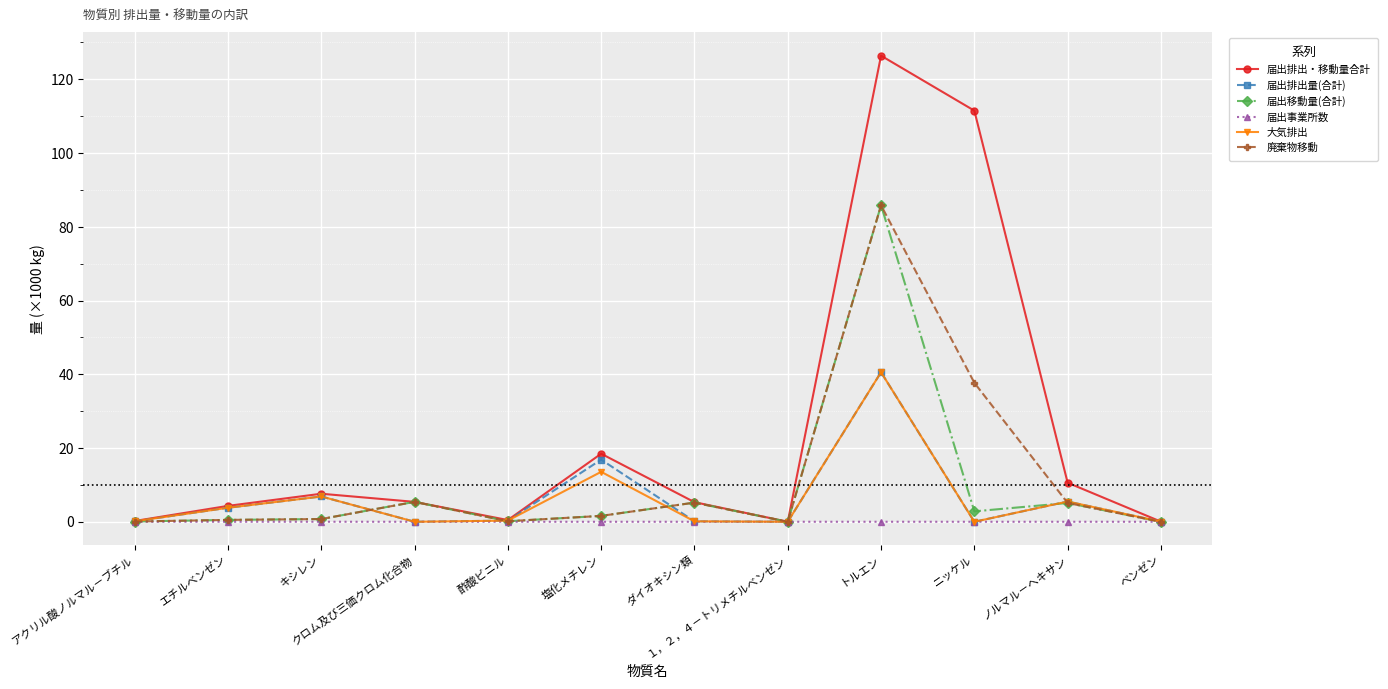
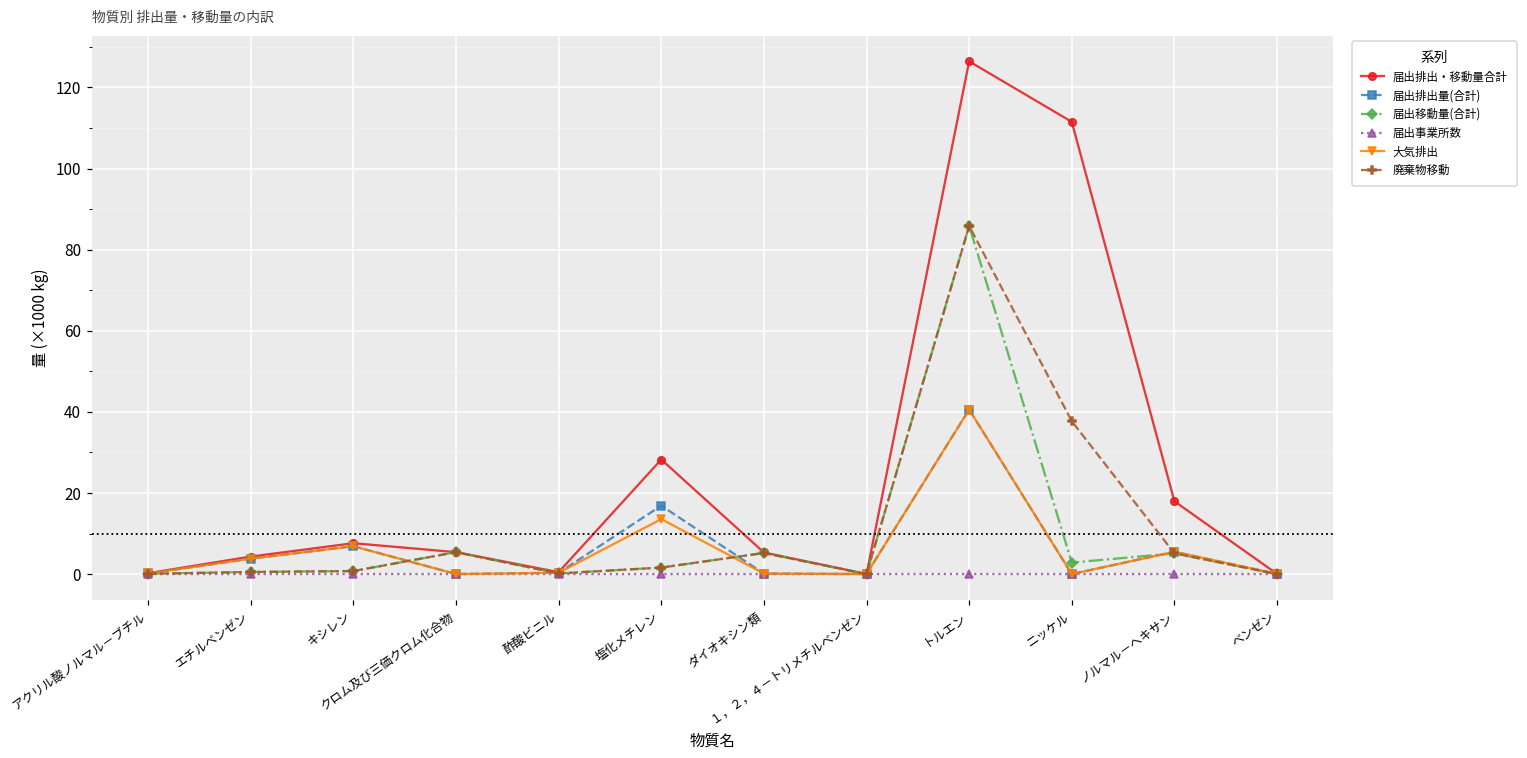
  {
    "届出排出・移動量合計": {
      "キシレン": 8,
-     "塩化メチレン": 18,
+     "塩化メチレン": 28,
      "トルエン": 126,
      "ニッケル": 112,
-     "ノルマル－ヘキサン": 11
+     "ノルマル－ヘキサン": 18
    },
    "届出排出量(合計)": {
      "塩化メチレン": 17
    },
    "届出移動量(合計)": {
      "ニッケル": 3
    },
    "届出事業所数": {
      "キシレン": 0,
      "塩化メチレン": 0,
      "トルエン": 0,
      "ノルマル－ヘキサン": 0
    },
    "大気排出": {
      "塩化メチレン": 14
    },
    "廃棄物移動": {
      "ニッケル": 38
    }
  }
